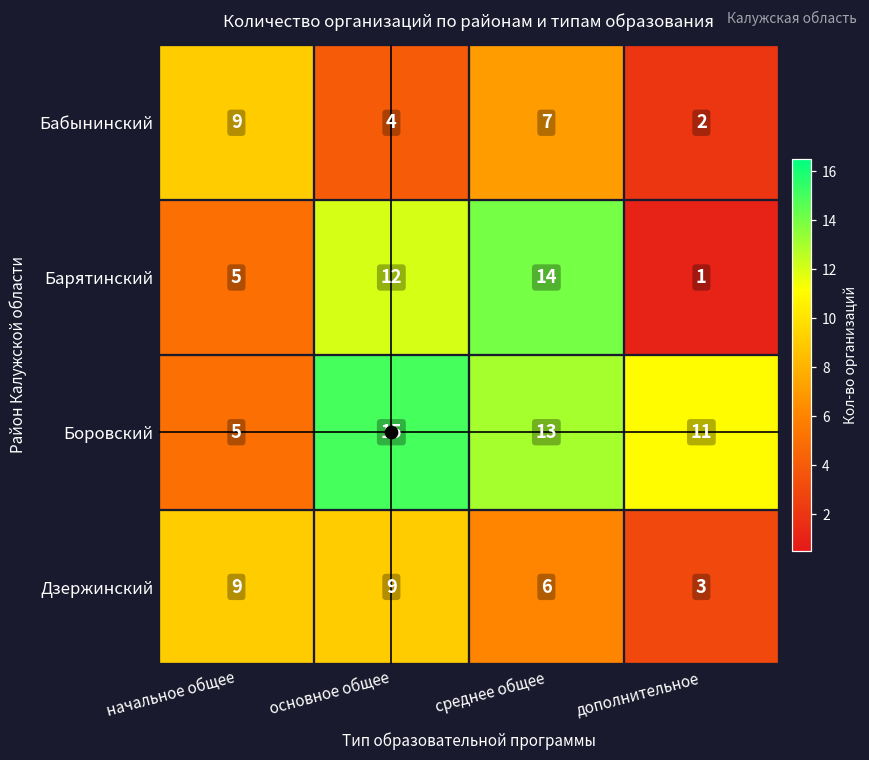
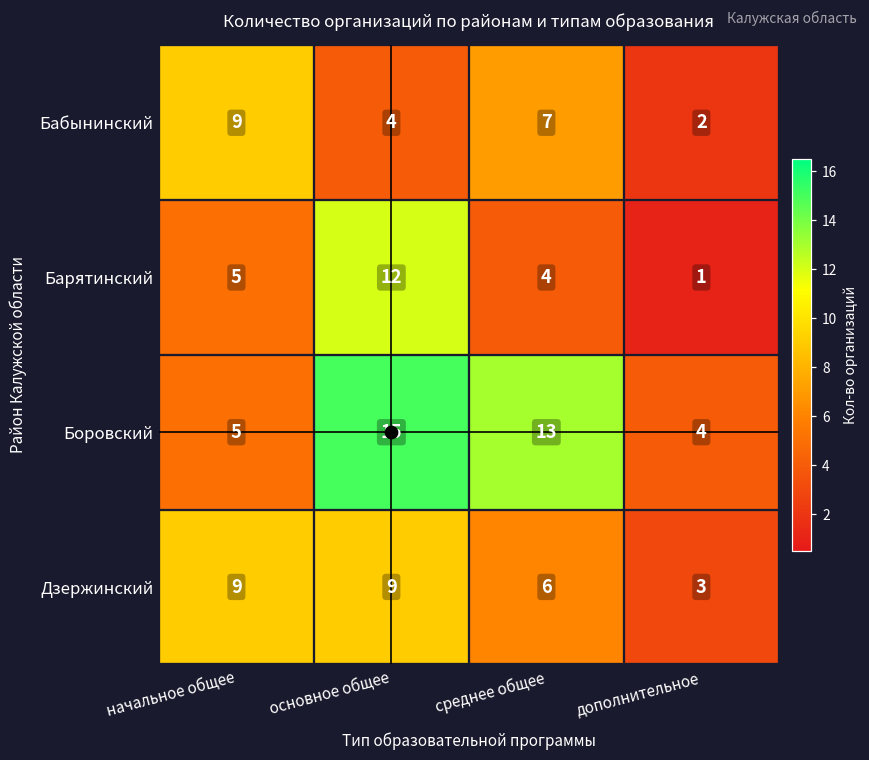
  {
    "Барятинский": {
-     "среднее общее": 14
+     "среднее общее": 4
    },
    "Боровский": {
-     "дополнительное": 11
+     "дополнительное": 4
    }
  }
